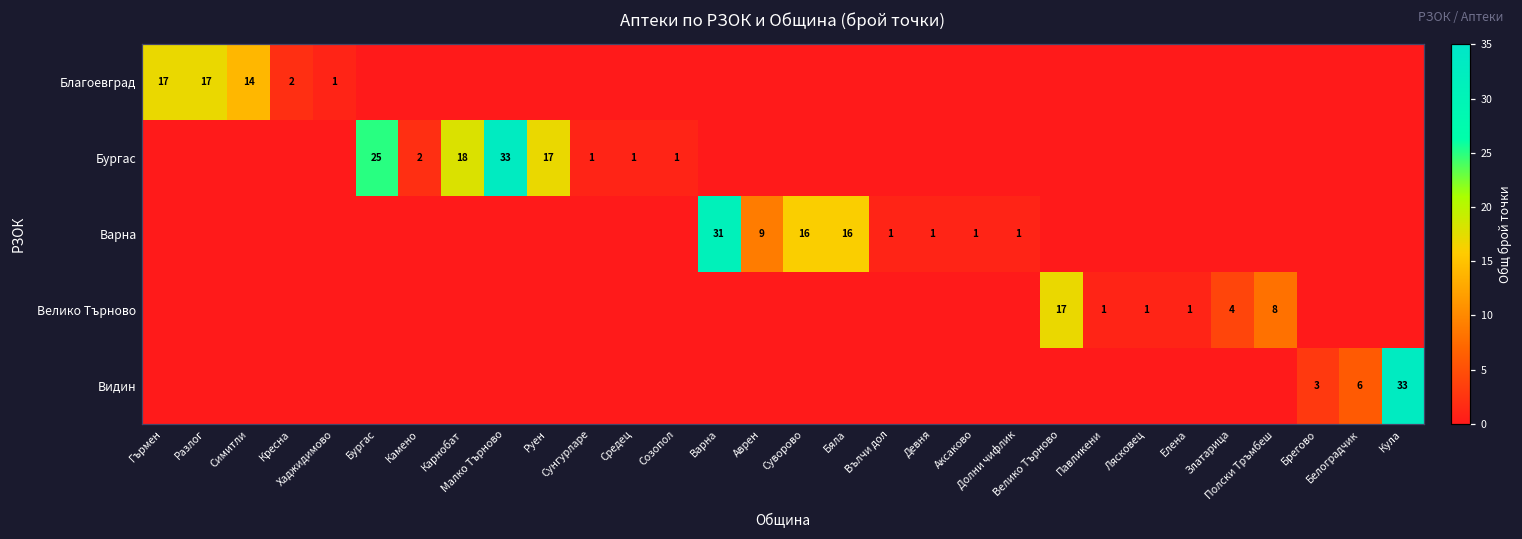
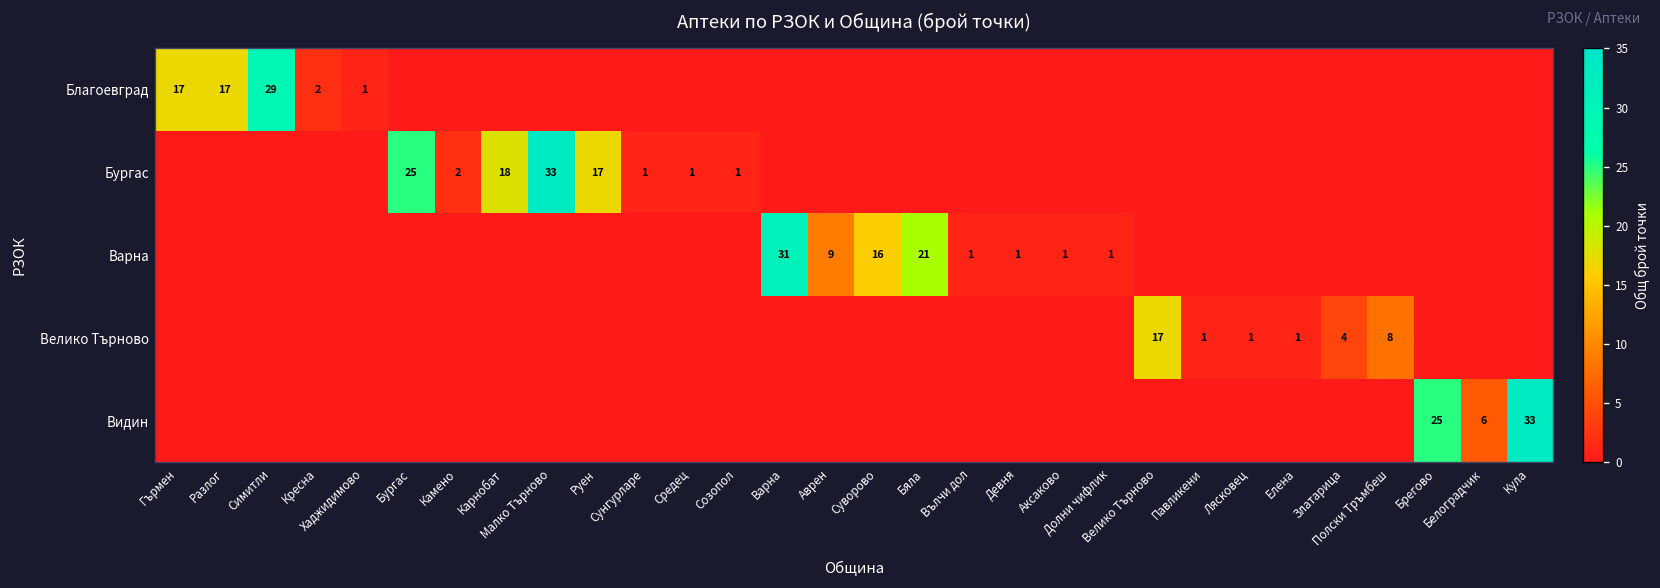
  {
    "Благоевград": {
      "Гърмен": 17,
      "Разлог": 17,
-     "Симитли": 14,
+     "Симитли": 29,
      "Кресна": 2,
      "Хаджидимово": 1
    },
    "Бургас": {
      "Бургас": 25,
      "Камено": 2,
      "Карнобат": 18,
      "Малко Търново": 33,
      "Руен": 17,
      "Сунгурларе": 1,
      "Средец": 1,
      "Созопол": 1
    },
    "Варна": {
      "Варна": 31,
      "Аврен": 9,
      "Суворово": 16,
-     "Бяла": 16,
+     "Бяла": 21,
      "Вълчи дол": 1,
      "Девня": 1,
      "Аксаково": 1,
      "Долни чифлик": 1
    },
    "Велико Търново": {
      "Велико Търново": 17,
      "Павликени": 1,
      "Лясковец": 1,
      "Елена": 1,
      "Златарица": 4,
      "Полски Тръмбеш": 8
    },
    "Видин": {
-     "Брегово": 3,
+     "Брегово": 25,
      "Белоградчик": 6,
      "Кула": 33
    }
  }
